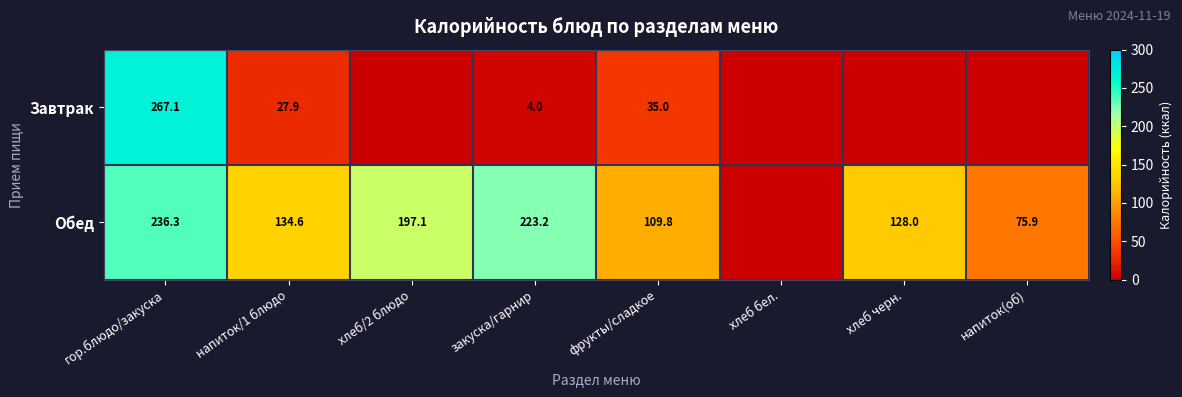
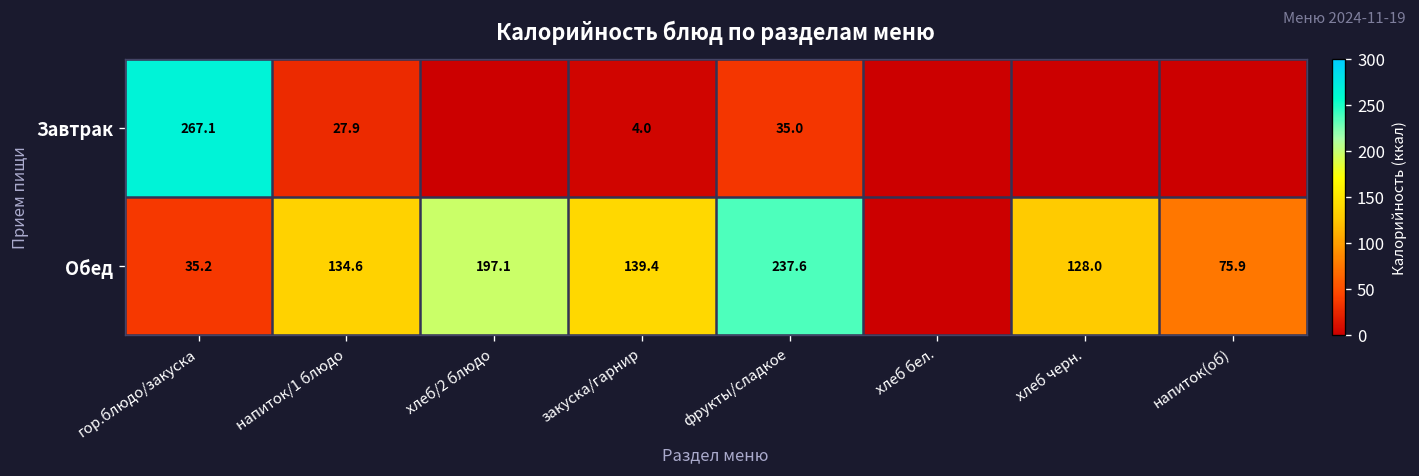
  {
    "Завтрак": {
      "гор.блюдо/закуска": 267.1,
      "напиток/1 блюдо": 27.9,
      "закуска/гарнир": 4.0,
      "фрукты/сладкое": 35.0
    },
    "Обед": {
-     "гор.блюдо/закуска": 236.3,
+     "гор.блюдо/закуска": 35.2,
      "напиток/1 блюдо": 134.6,
      "хлеб/2 блюдо": 197.1,
-     "закуска/гарнир": 223.2,
-     "фрукты/сладкое": 109.8,
+     "закуска/гарнир": 139.4,
+     "фрукты/сладкое": 237.6,
      "хлеб черн.": 128.0,
      "напиток(об)": 75.9
    }
  }
